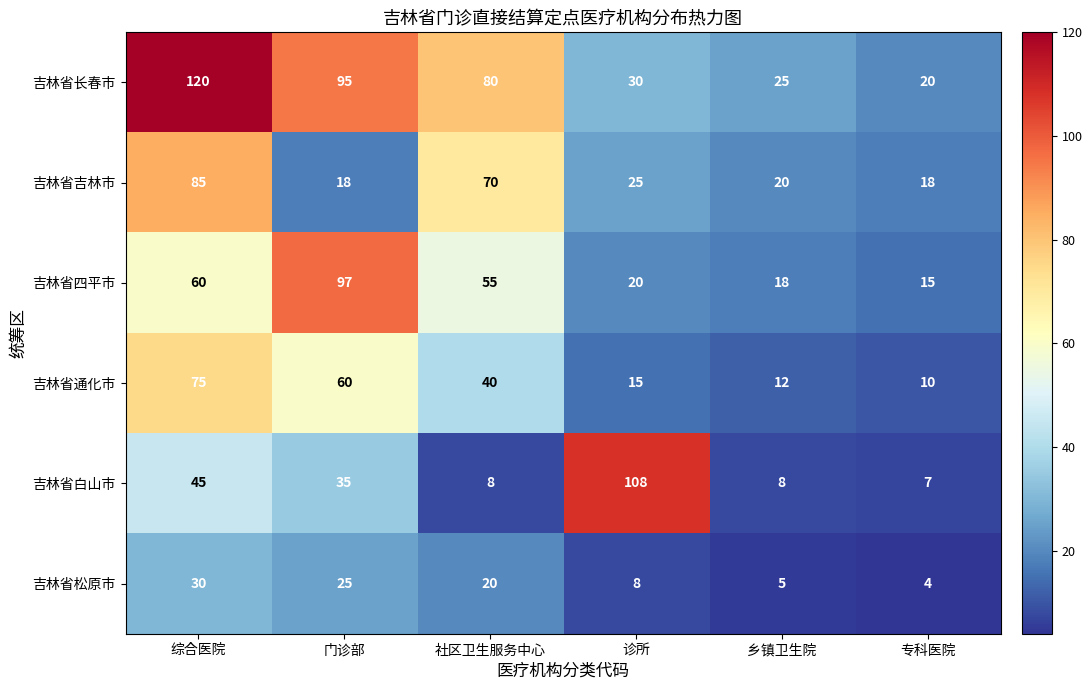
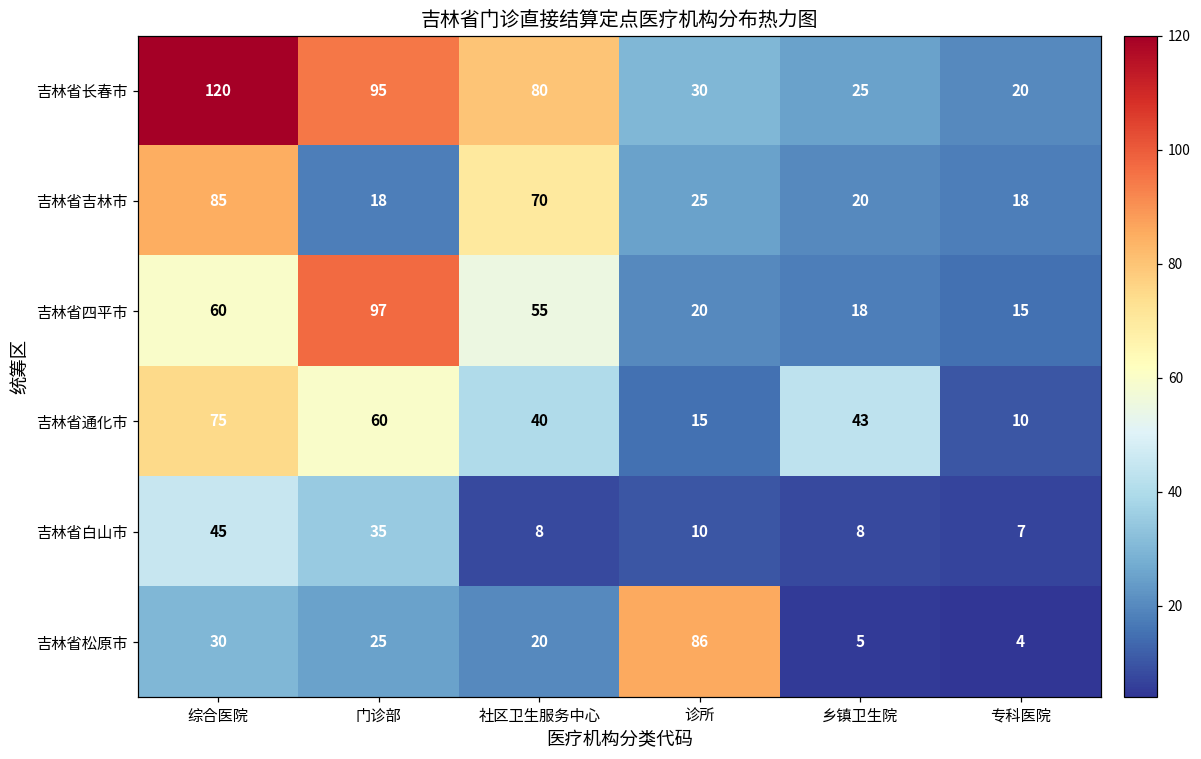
  {
    "吉林省长春市": {
      "综合医院": 120,
      "门诊部": 95,
      "社区卫生服务中心": 80,
      "诊所": 30,
      "乡镇卫生院": 25,
      "专科医院": 20
    },
    "吉林省吉林市": {
      "综合医院": 85,
      "门诊部": 18,
      "社区卫生服务中心": 70,
      "诊所": 25,
      "乡镇卫生院": 20,
      "专科医院": 18
    },
    "吉林省四平市": {
      "综合医院": 60,
      "门诊部": 97,
      "社区卫生服务中心": 55,
      "诊所": 20,
      "乡镇卫生院": 18,
      "专科医院": 15
    },
    "吉林省通化市": {
      "综合医院": 75,
      "门诊部": 60,
      "社区卫生服务中心": 40,
      "诊所": 15,
-     "乡镇卫生院": 12,
+     "乡镇卫生院": 43,
      "专科医院": 10
    },
    "吉林省白山市": {
      "综合医院": 45,
      "门诊部": 35,
      "社区卫生服务中心": 8,
-     "诊所": 108,
+     "诊所": 10,
      "乡镇卫生院": 8,
      "专科医院": 7
    },
    "吉林省松原市": {
      "综合医院": 30,
      "门诊部": 25,
      "社区卫生服务中心": 20,
-     "诊所": 8,
+     "诊所": 86,
      "乡镇卫生院": 5,
      "专科医院": 4
    }
  }
